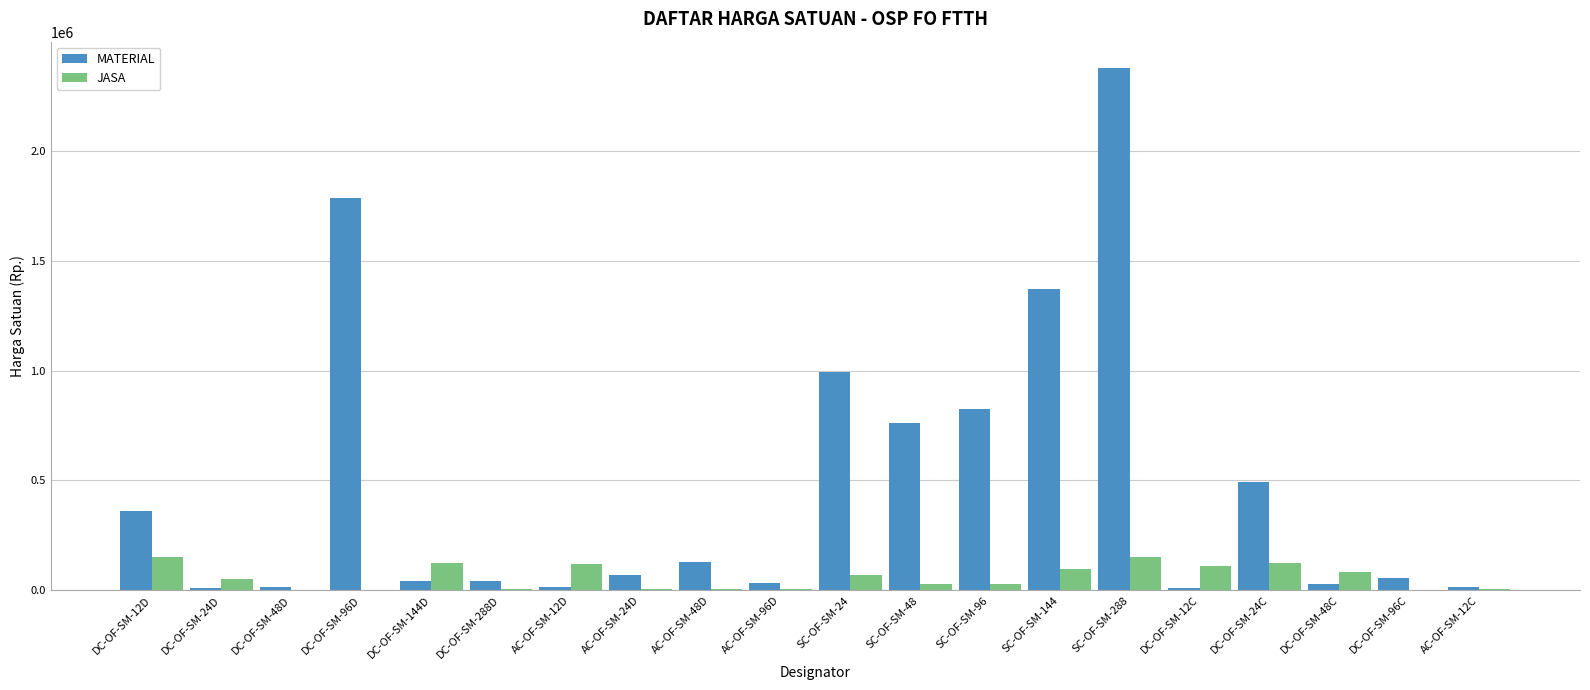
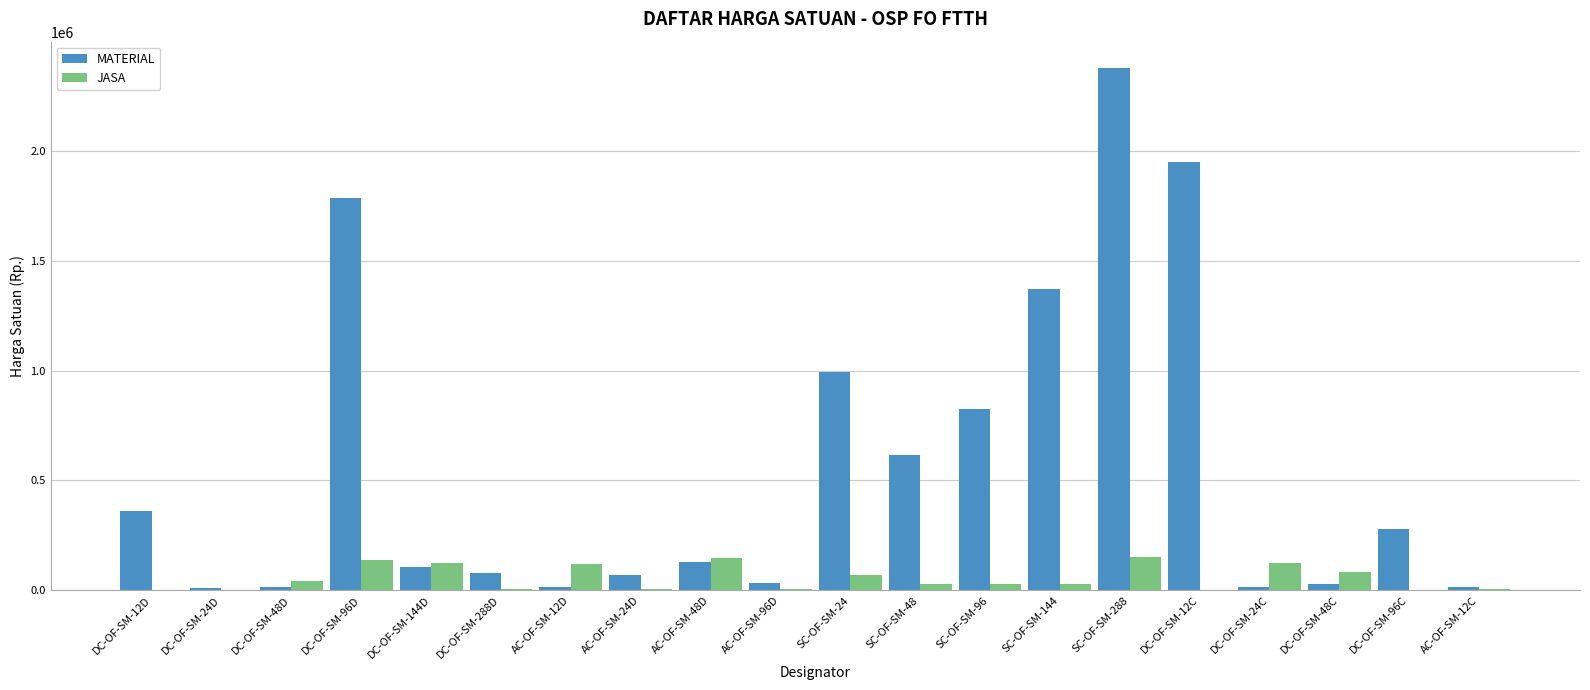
  {
    "MATERIAL": {
      "DC-OF-SM-12D": 360000,
      "DC-OF-SM-24D": 10000,
      "DC-OF-SM-48D": 20000,
      "DC-OF-SM-96D": 1780000,
-     "DC-OF-SM-144D": 40000,
-     "DC-OF-SM-288D": 40000,
+     "DC-OF-SM-144D": 110000,
+     "DC-OF-SM-288D": 80000,
      "AC-OF-SM-12D": 10000,
      "AC-OF-SM-24D": 70000,
      "AC-OF-SM-48D": 130000,
      "AC-OF-SM-96D": 30000,
      "SC-OF-SM-24": 990000,
-     "SC-OF-SM-48": 760000,
+     "SC-OF-SM-48": 610000,
      "SC-OF-SM-96": 830000,
      "SC-OF-SM-144": 1370000,
      "SC-OF-SM-288": 2380000,
-     "DC-OF-SM-12C": 10000,
-     "DC-OF-SM-24C": 490000,
+     "DC-OF-SM-12C": 1950000,
+     "DC-OF-SM-24C": 20000,
      "DC-OF-SM-48C": 30000,
-     "DC-OF-SM-96C": 60000,
+     "DC-OF-SM-96C": 280000,
      "AC-OF-SM-12C": 20000
    },
    "JASA": {
-     "DC-OF-SM-12D": 150000,
-     "DC-OF-SM-24D": 50000,
-     "DC-OF-SM-48D": 0,
-     "DC-OF-SM-96D": 0,
+     "DC-OF-SM-12D": 0,
+     "DC-OF-SM-24D": 0,
+     "DC-OF-SM-48D": 40000,
+     "DC-OF-SM-96D": 140000,
      "DC-OF-SM-144D": 120000,
      "AC-OF-SM-12D": 120000,
-     "AC-OF-SM-48D": 0,
+     "AC-OF-SM-48D": 150000,
      "SC-OF-SM-24": 70000,
      "SC-OF-SM-48": 30000,
      "SC-OF-SM-96": 30000,
-     "SC-OF-SM-144": 90000,
+     "SC-OF-SM-144": 30000,
      "SC-OF-SM-288": 150000,
-     "DC-OF-SM-12C": 110000,
+     "DC-OF-SM-12C": 0,
      "DC-OF-SM-24C": 120000,
      "DC-OF-SM-48C": 80000
    }
  }
